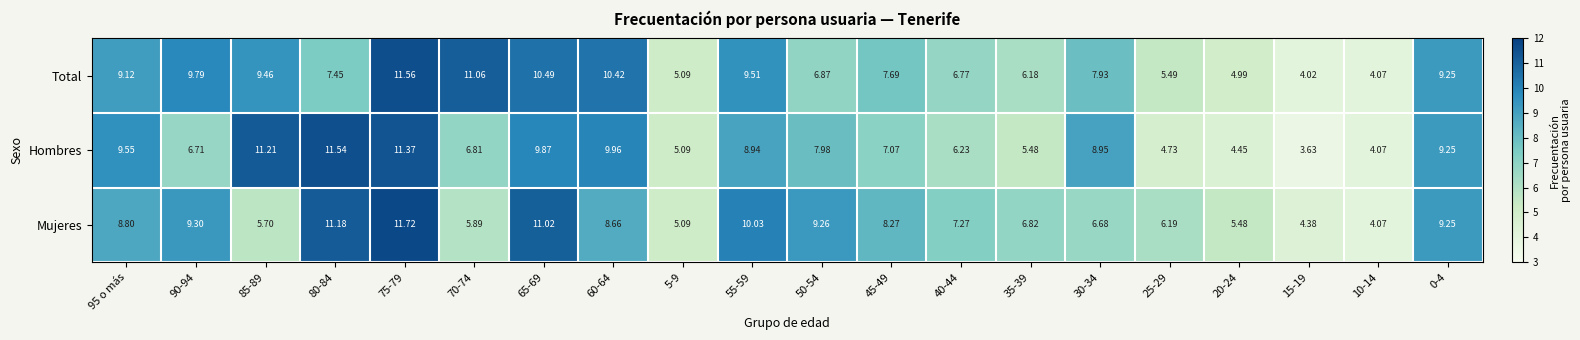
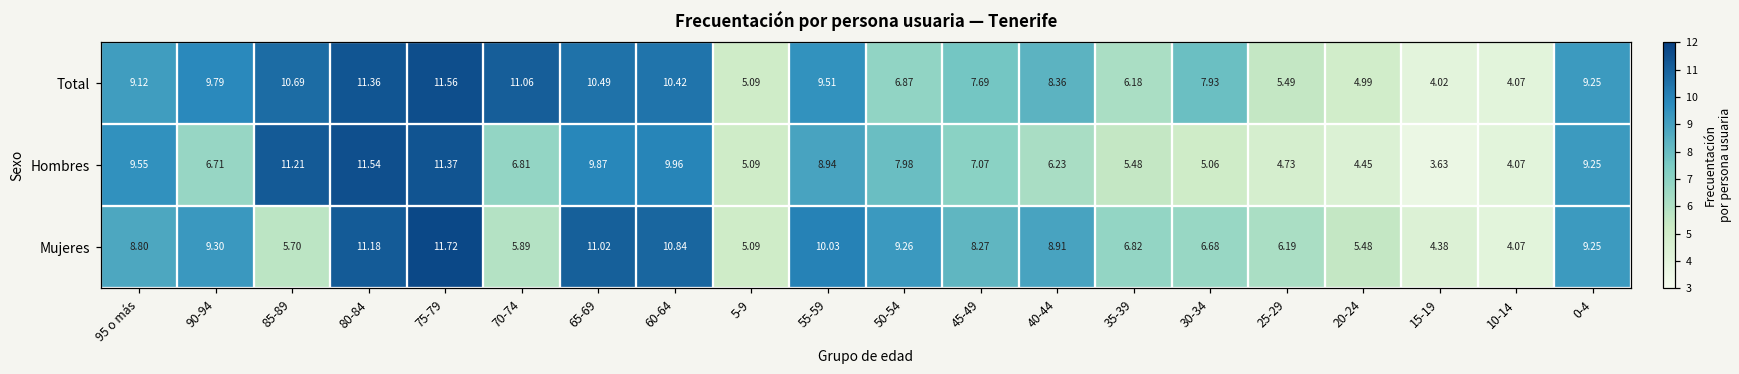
  {
    "Total": {
      "95 o más": 9.12,
      "90-94": 9.79,
-     "85-89": 9.46,
-     "80-84": 7.45,
+     "85-89": 10.69,
+     "80-84": 11.36,
      "75-79": 11.56,
      "70-74": 11.06,
      "65-69": 10.49,
      "60-64": 10.42,
      "5-9": 5.09,
      "55-59": 9.51,
      "50-54": 6.87,
      "45-49": 7.69,
-     "40-44": 6.77,
+     "40-44": 8.36,
      "35-39": 6.18,
      "30-34": 7.93,
      "25-29": 5.49,
      "20-24": 4.99,
      "15-19": 4.02,
      "10-14": 4.07,
      "0-4": 9.25
    },
    "Hombres": {
      "95 o más": 9.55,
      "90-94": 6.71,
      "85-89": 11.21,
      "80-84": 11.54,
      "75-79": 11.37,
      "70-74": 6.81,
      "65-69": 9.87,
      "60-64": 9.96,
      "5-9": 5.09,
      "55-59": 8.94,
      "50-54": 7.98,
      "45-49": 7.07,
      "40-44": 6.23,
      "35-39": 5.48,
-     "30-34": 8.95,
+     "30-34": 5.06,
      "25-29": 4.73,
      "20-24": 4.45,
      "15-19": 3.63,
      "10-14": 4.07,
      "0-4": 9.25
    },
    "Mujeres": {
      "95 o más": 8.80,
      "90-94": 9.30,
      "85-89": 5.70,
      "80-84": 11.18,
      "75-79": 11.72,
      "70-74": 5.89,
      "65-69": 11.02,
-     "60-64": 8.66,
+     "60-64": 10.84,
      "5-9": 5.09,
      "55-59": 10.03,
      "50-54": 9.26,
      "45-49": 8.27,
-     "40-44": 7.27,
+     "40-44": 8.91,
      "35-39": 6.82,
      "30-34": 6.68,
      "25-29": 6.19,
      "20-24": 5.48,
      "15-19": 4.38,
      "10-14": 4.07,
      "0-4": 9.25
    }
  }
